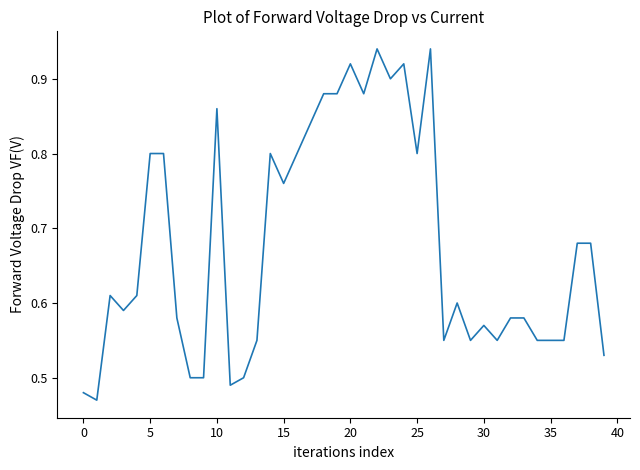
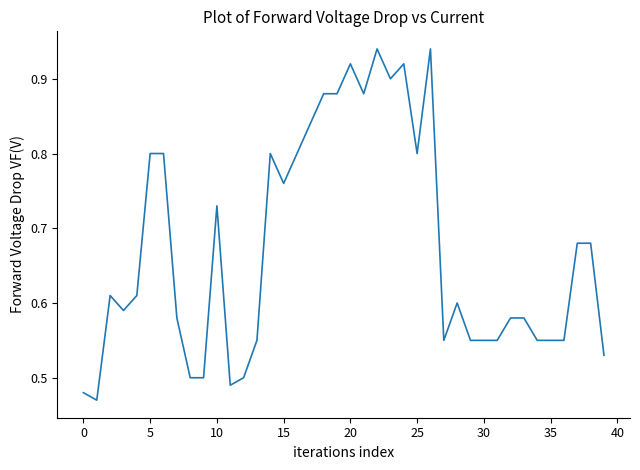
  {
    "0": 0.48,
    "5": 0.80,
-   "10": 0.86,
+   "10": 0.73,
    "15": 0.76,
    "20": 0.92,
    "25": 0.80,
-   "30": 0.57,
+   "30": 0.55,
    "35": 0.55
  }
